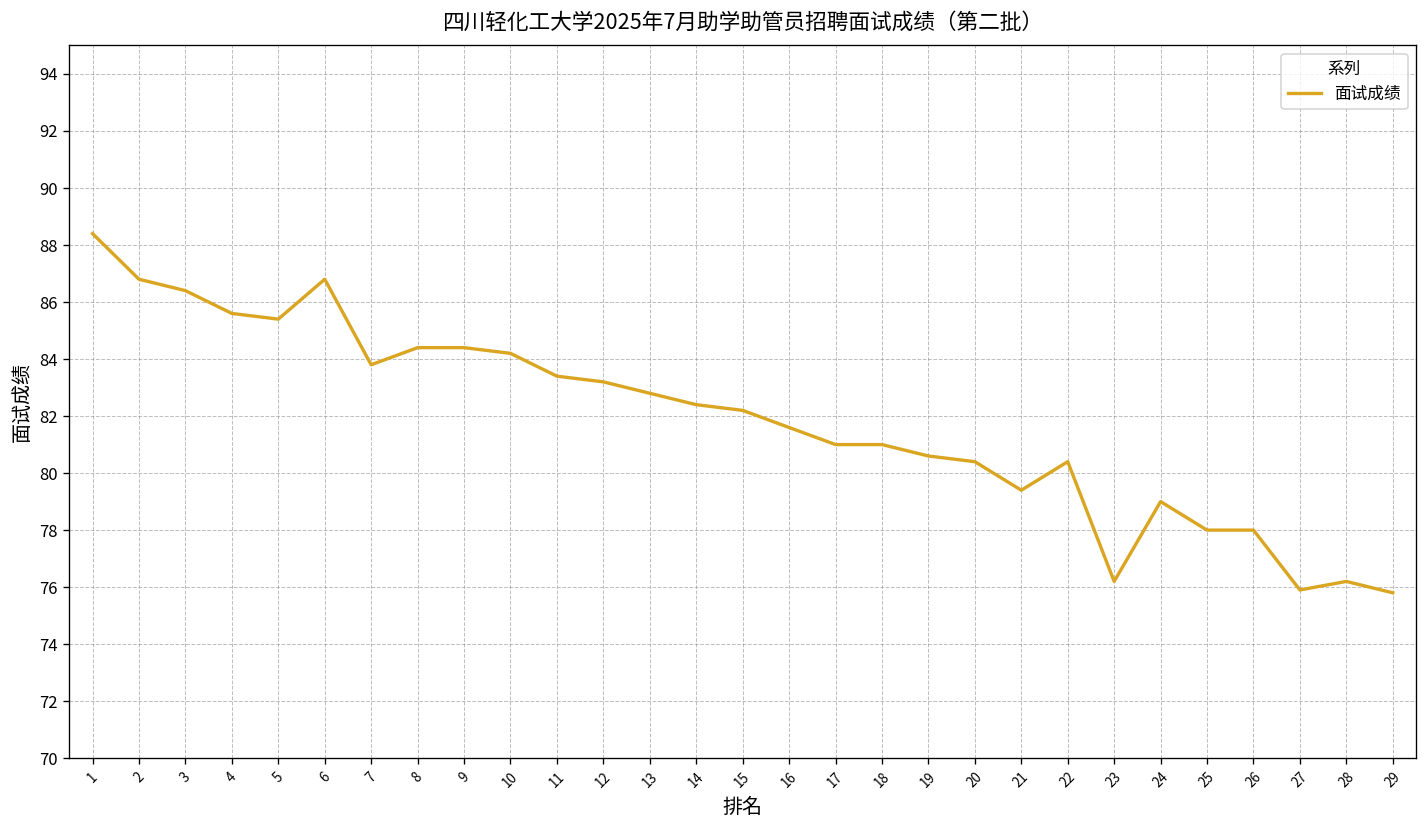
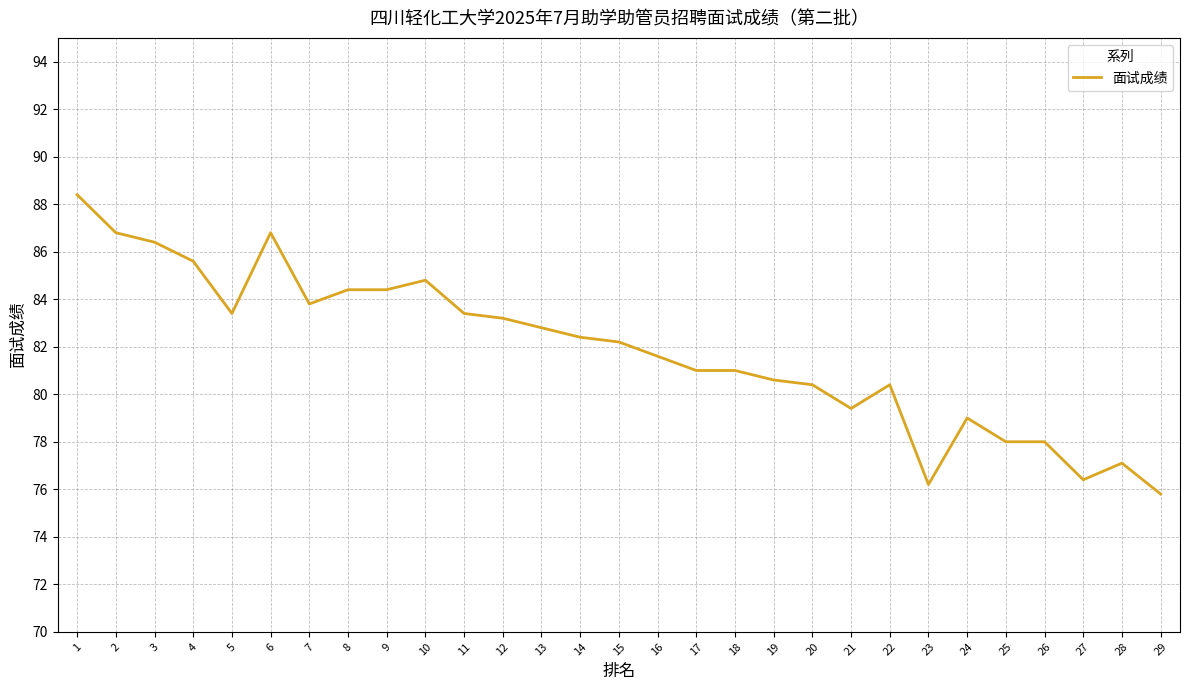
  {
    "1": 88.4,
    "2": 86.8,
    "3": 86.4,
    "4": 85.6,
-   "5": 85.4,
+   "5": 83.4,
    "6": 86.8,
    "7": 83.8,
    "8": 84.4,
    "9": 84.4,
-   "10": 84.2,
+   "10": 84.8,
    "11": 83.4,
    "12": 83.2,
    "13": 82.8,
    "14": 82.4,
    "15": 82.2,
    "16": 81.6,
    "17": 81.0,
    "18": 81.0,
    "19": 80.6,
    "20": 80.4,
    "21": 79.4,
    "22": 80.4,
    "23": 76.2,
    "24": 79.0,
    "25": 78.0,
    "26": 78.0,
-   "27": 75.9,
-   "28": 76.2,
+   "27": 76.4,
+   "28": 77.1,
    "29": 75.8
  }
